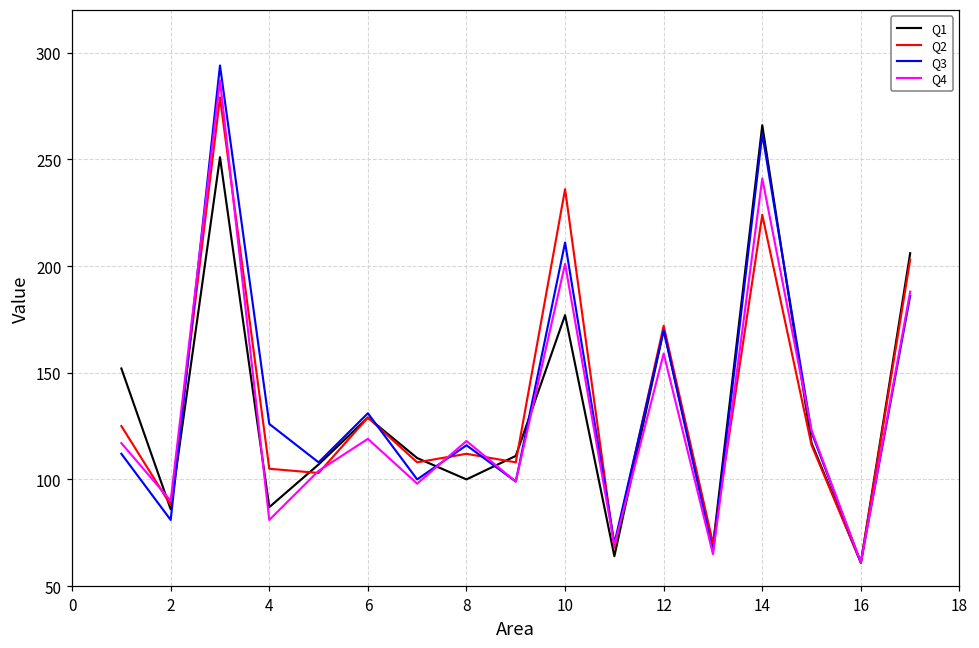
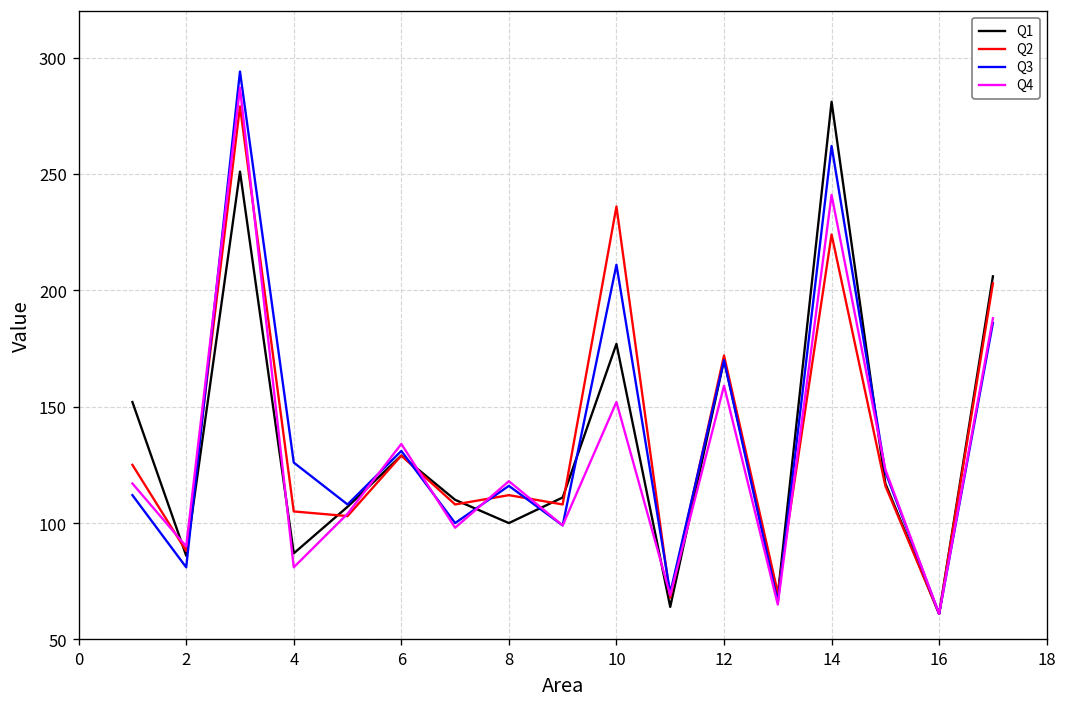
  {
    "Q1": {
      "2": 86,
      "4": 87,
      "8": 100,
      "10": 177,
-     "14": 266
+     "14": 281
    },
    "Q2": {
      "2": 88,
      "4": 105,
      "8": 112,
      "10": 236,
      "12": 172,
      "14": 224
    },
    "Q3": {
      "2": 81,
      "4": 126,
      "6": 131,
      "8": 116,
      "10": 211,
      "14": 262
    },
    "Q4": {
      "2": 90,
      "4": 81,
-     "6": 119,
+     "6": 134,
      "8": 118,
-     "10": 201,
+     "10": 152,
      "12": 159,
      "14": 241
    }
  }
